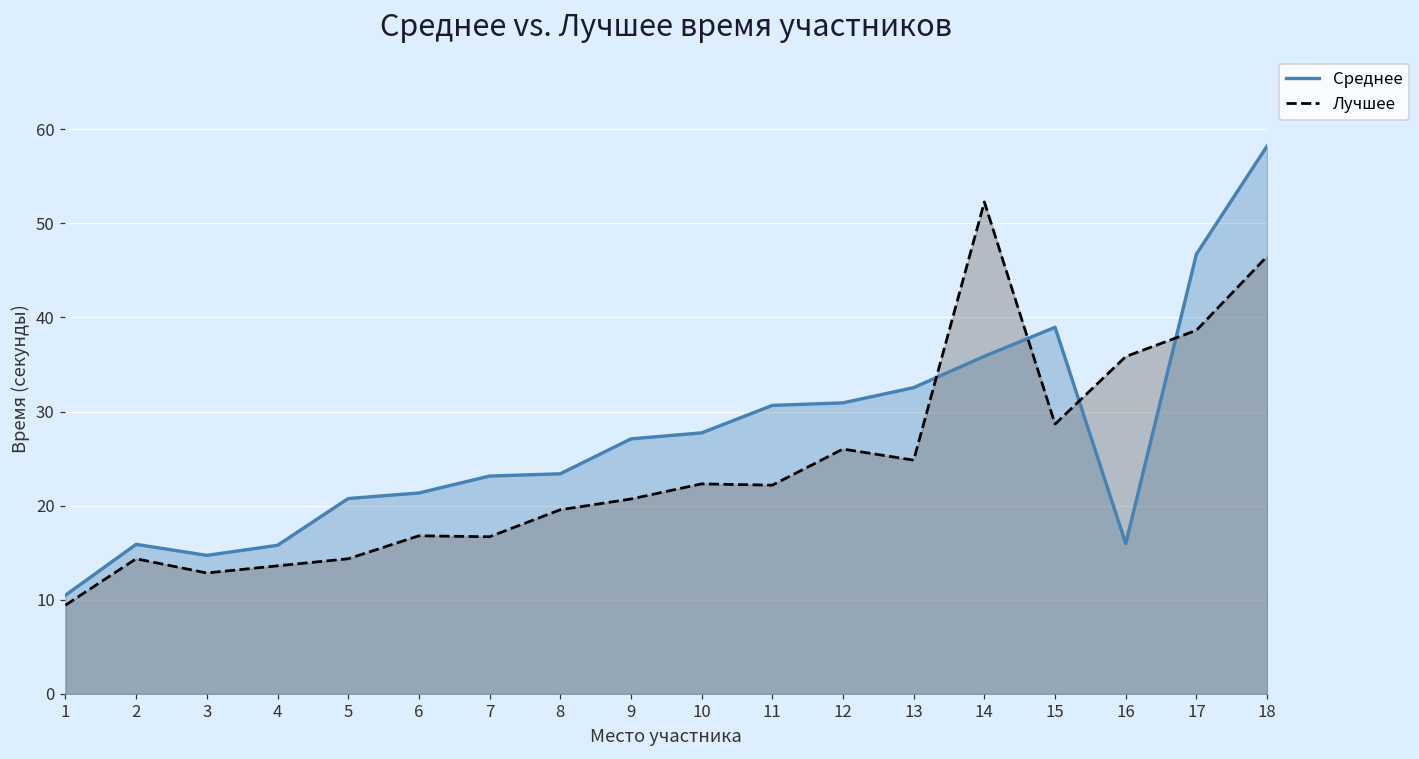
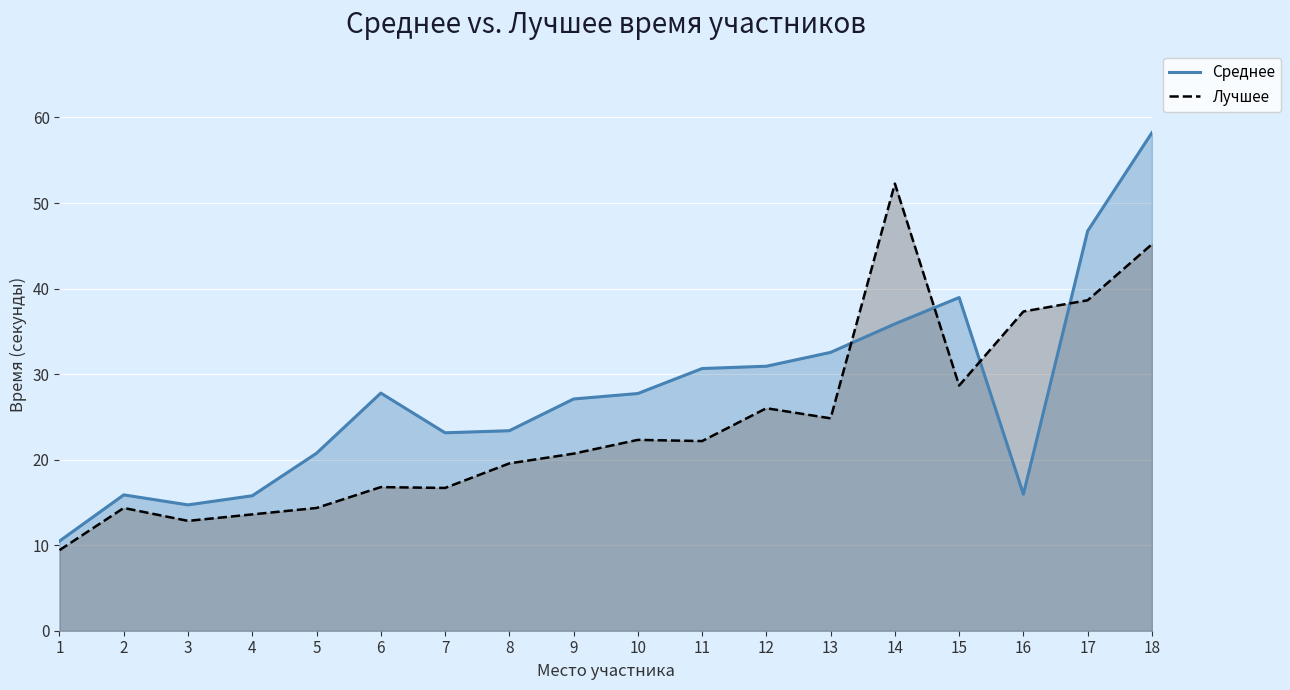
  {
    "Среднее": {
      "1": 10,
      "2": 16,
      "3": 15,
      "4": 16,
      "5": 21,
-     "6": 21,
+     "6": 28,
      "7": 23,
      "8": 23,
      "9": 27,
      "10": 28,
      "11": 31,
      "12": 31,
      "13": 33,
      "14": 36,
      "15": 39,
      "16": 16,
      "17": 47,
      "18": 58
    },
    "Лучшее": {
      "1": 9,
      "2": 14,
      "3": 13,
      "4": 14,
      "5": 14,
      "6": 17,
      "7": 17,
      "8": 20,
      "9": 21,
      "10": 22,
      "11": 22,
      "12": 26,
      "13": 25,
      "14": 52,
      "15": 29,
-     "16": 36,
+     "16": 37,
      "17": 39,
-     "18": 46
+     "18": 45
    }
  }
